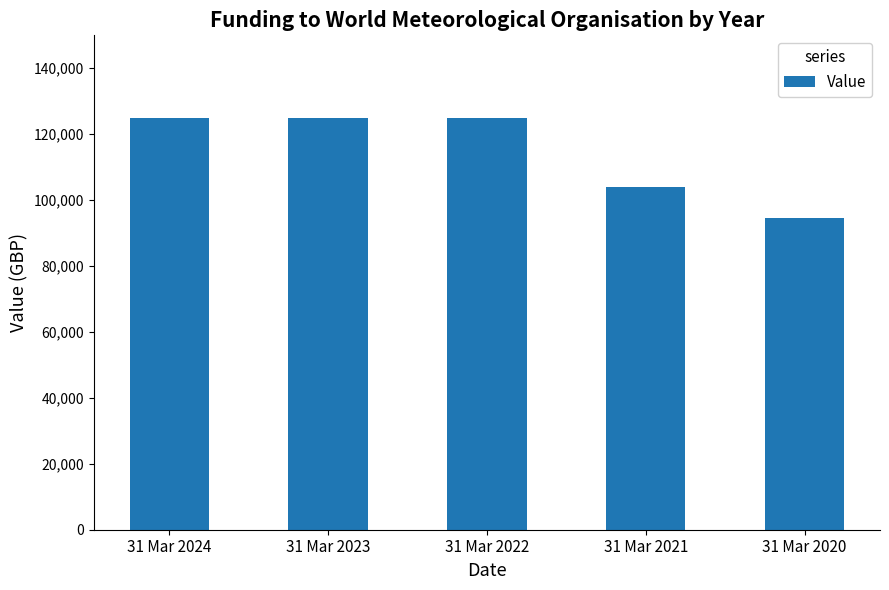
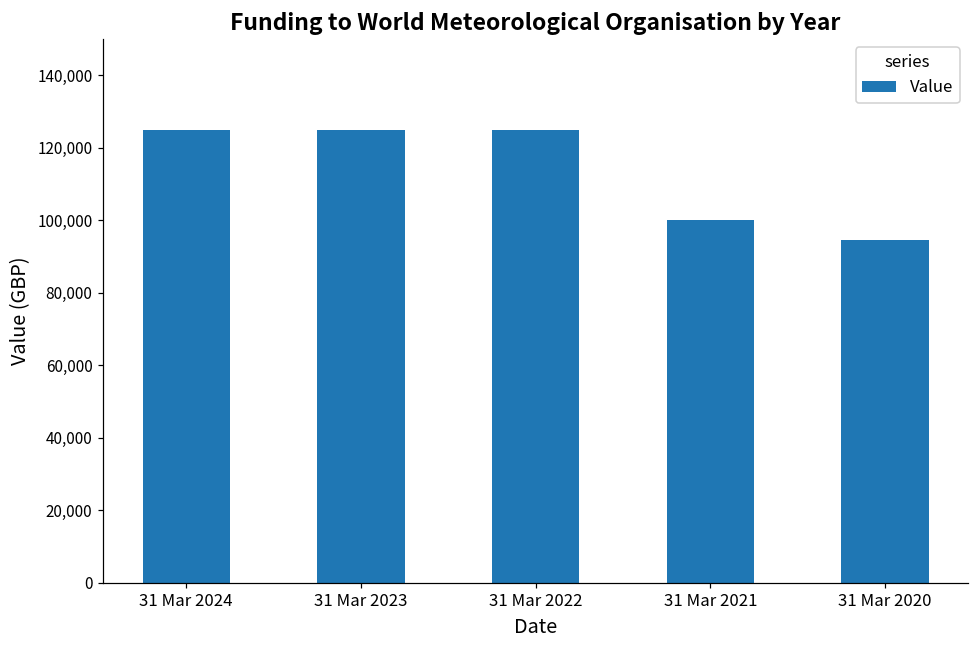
  {
    "31 Mar 2024": "125,000",
    "31 Mar 2023": "125,000",
    "31 Mar 2022": "125,000",
-   "31 Mar 2021": "104,000",
+   "31 Mar 2021": "100,000",
    "31 Mar 2020": "94,000"
  }
